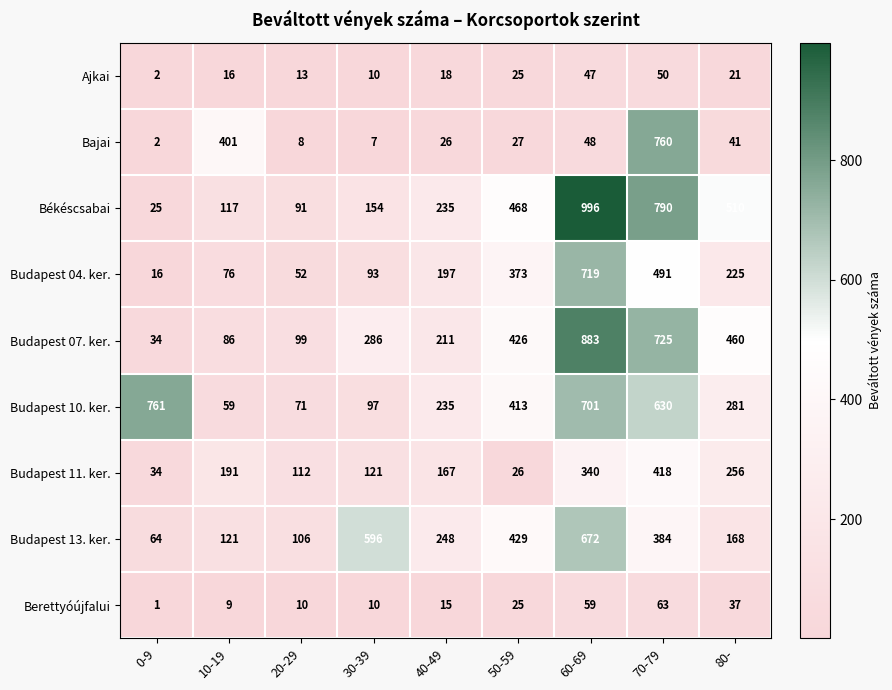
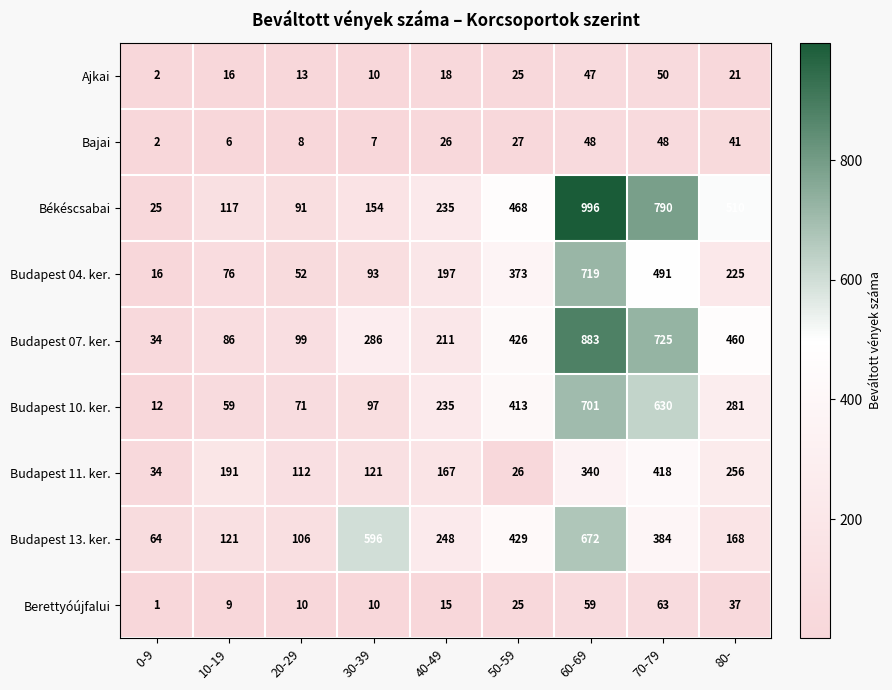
  {
    "Ajkai": {
      "0-9": 2,
      "10-19": 16,
      "20-29": 13,
      "30-39": 10,
      "40-49": 18,
      "50-59": 25,
      "60-69": 47,
      "70-79": 50,
      "80-": 21
    },
    "Bajai": {
      "0-9": 2,
-     "10-19": 401,
+     "10-19": 6,
      "20-29": 8,
      "30-39": 7,
      "40-49": 26,
      "50-59": 27,
      "60-69": 48,
-     "70-79": 760,
+     "70-79": 48,
      "80-": 41
    },
    "Békéscsabai": {
      "0-9": 25,
      "10-19": 117,
      "20-29": 91,
      "30-39": 154,
      "40-49": 235,
      "50-59": 468,
      "60-69": 996,
      "70-79": 790
    },
    "Budapest 04. ker.": {
      "0-9": 16,
      "10-19": 76,
      "20-29": 52,
      "30-39": 93,
      "40-49": 197,
      "50-59": 373,
      "60-69": 719,
      "70-79": 491,
      "80-": 225
    },
    "Budapest 07. ker.": {
      "0-9": 34,
      "10-19": 86,
      "20-29": 99,
      "30-39": 286,
      "40-49": 211,
      "50-59": 426,
      "60-69": 883,
      "70-79": 725,
      "80-": 460
    },
    "Budapest 10. ker.": {
-     "0-9": 761,
+     "0-9": 12,
      "10-19": 59,
      "20-29": 71,
      "30-39": 97,
      "40-49": 235,
      "50-59": 413,
      "60-69": 701,
      "70-79": 630,
      "80-": 281
    },
    "Budapest 11. ker.": {
      "0-9": 34,
      "10-19": 191,
      "20-29": 112,
      "30-39": 121,
      "40-49": 167,
      "50-59": 26,
      "60-69": 340,
      "70-79": 418,
      "80-": 256
    },
    "Budapest 13. ker.": {
      "0-9": 64,
      "10-19": 121,
      "20-29": 106,
      "40-49": 248,
      "50-59": 429,
      "60-69": 672,
      "70-79": 384,
      "80-": 168
    },
    "Berettyóújfalui": {
      "0-9": 1,
      "10-19": 9,
      "20-29": 10,
      "30-39": 10,
      "40-49": 15,
      "50-59": 25,
      "60-69": 59,
      "70-79": 63,
      "80-": 37
    }
  }
